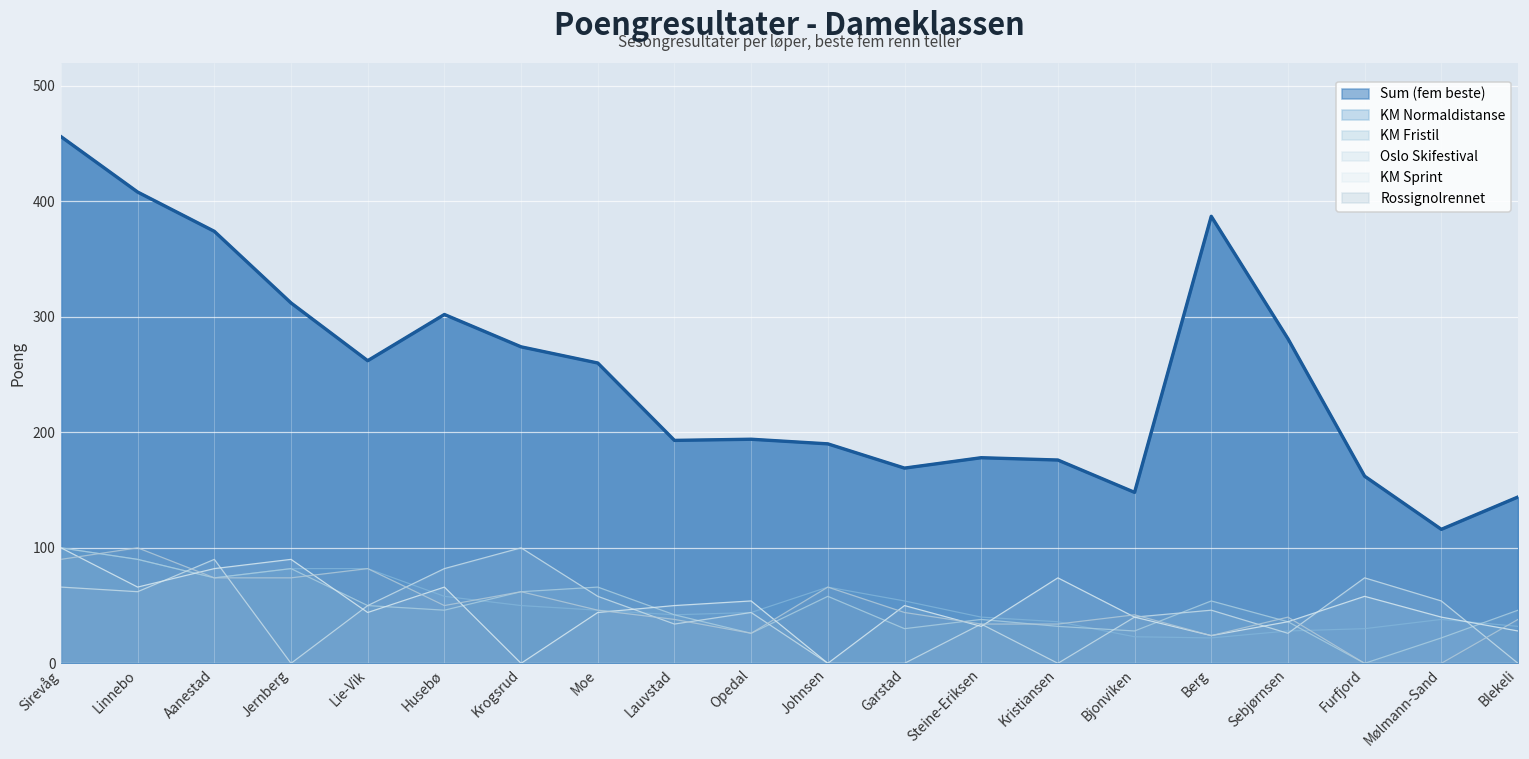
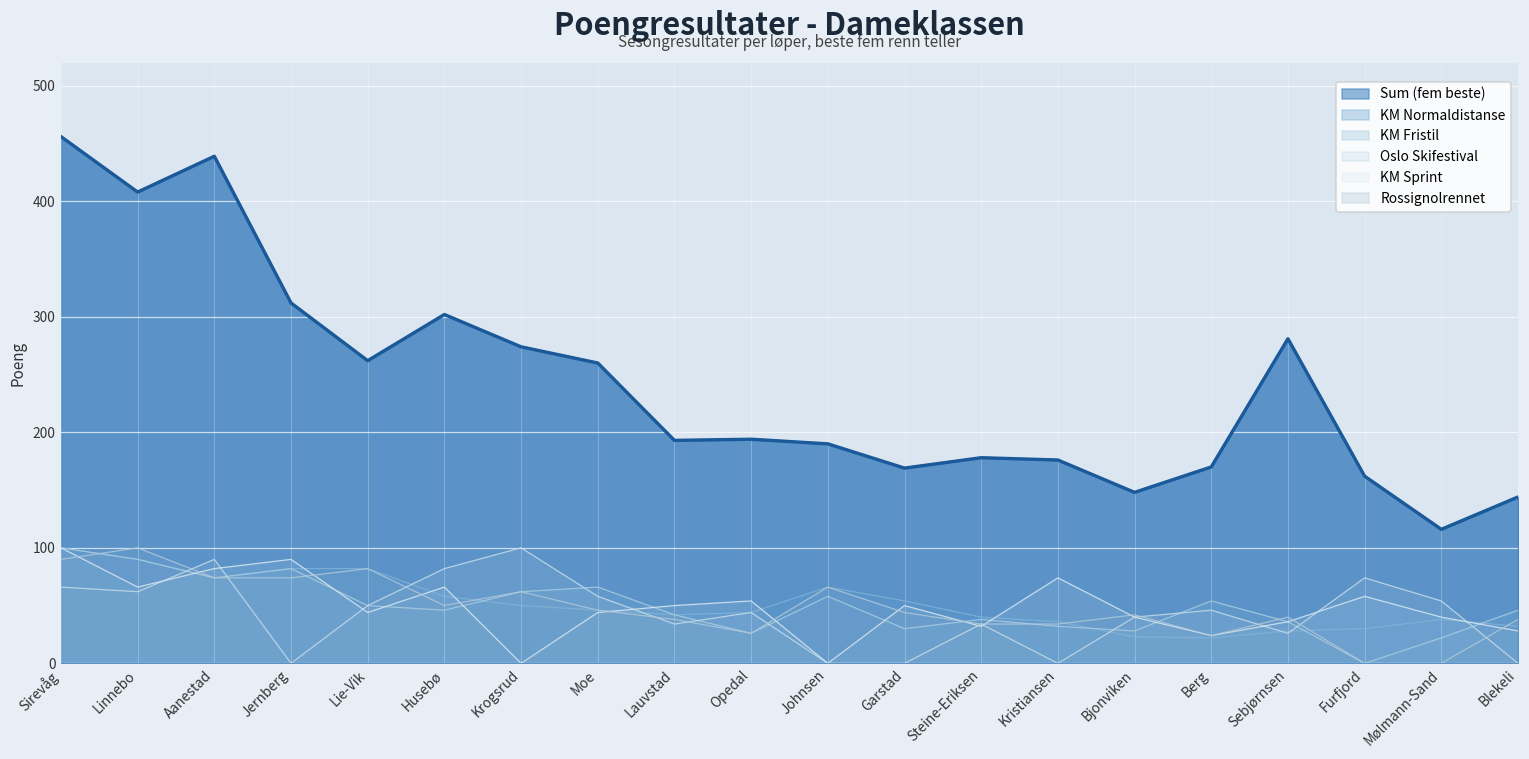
  {
    "Sum (fem beste)": {
      "Sirevåg": 456,
      "Linnebo": 408,
-     "Aanestad": 374,
+     "Aanestad": 439,
      "Jernberg": 312,
      "Lie-Vik": 262,
      "Husebø": 302,
      "Krogsrud": 274,
      "Moe": 260,
      "Lauvstad": 193,
      "Opedal": 194,
      "Johnsen": 190,
      "Garstad": 169,
      "Steine-Eriksen": 178,
      "Kristiansen": 176,
      "Bjonviken": 148,
-     "Berg": 387,
+     "Berg": 170,
      "Sebjørnsen": 281,
      "Furfjord": 162,
      "Mølmann-Sand": 116,
      "Blekeli": 144
    }
  }
